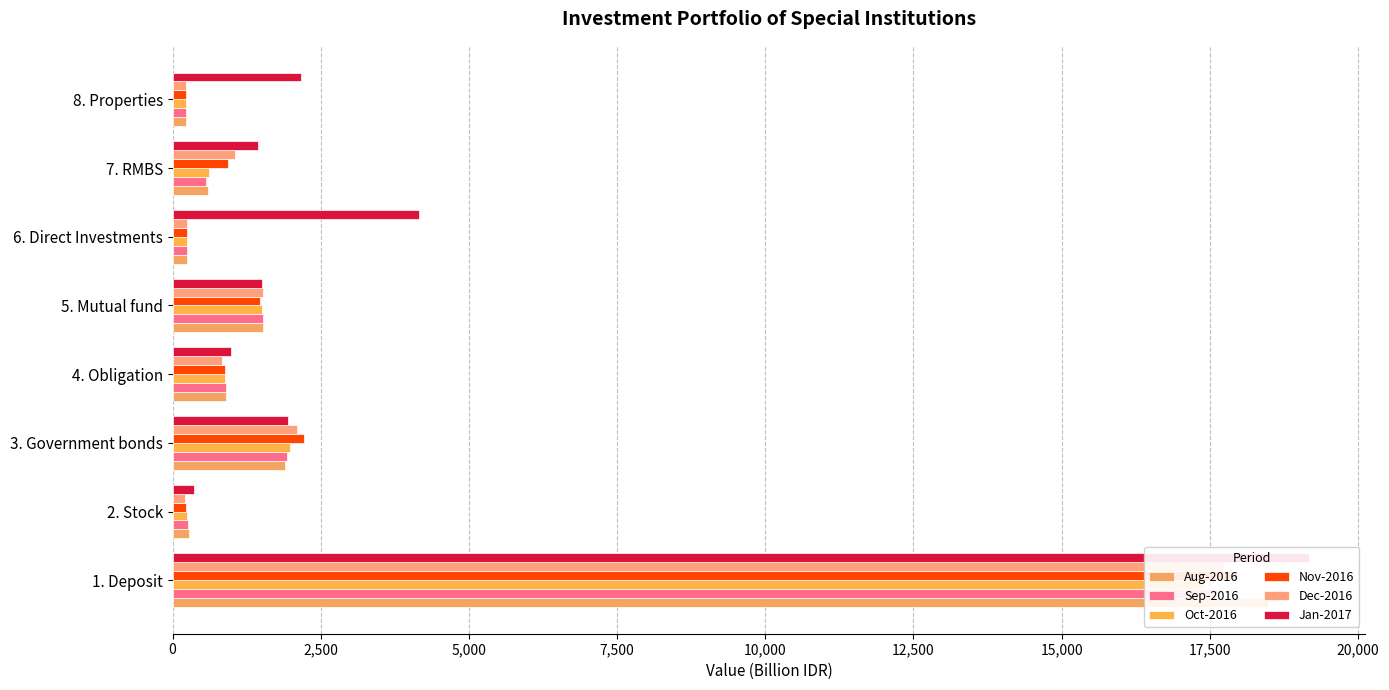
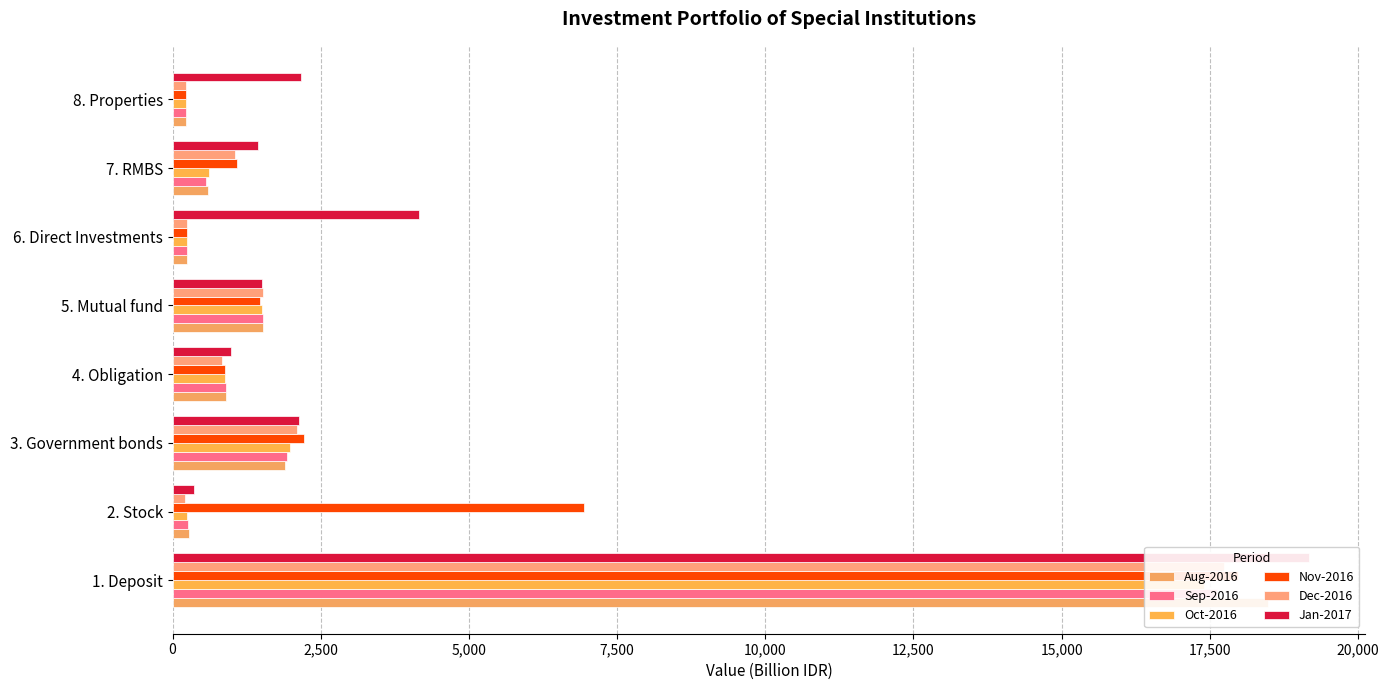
  {
    "Nov-2016": {
      "8. Properties": "200",
-     "7. RMBS": "900",
+     "7. RMBS": "1,100",
      "6. Direct Investments": "200",
      "5. Mutual fund": "1,500",
      "4. Obligation": "900",
      "3. Government bonds": "2,200",
-     "2. Stock": "200"
+     "2. Stock": "6,900"
    },
    "Jan-2017": {
      "8. Properties": "2,200",
      "7. RMBS": "1,400",
      "6. Direct Investments": "4,200",
      "5. Mutual fund": "1,500",
      "4. Obligation": "1,000",
-     "3. Government bonds": "2,000",
+     "3. Government bonds": "2,100",
      "2. Stock": "400"
    }
  }
